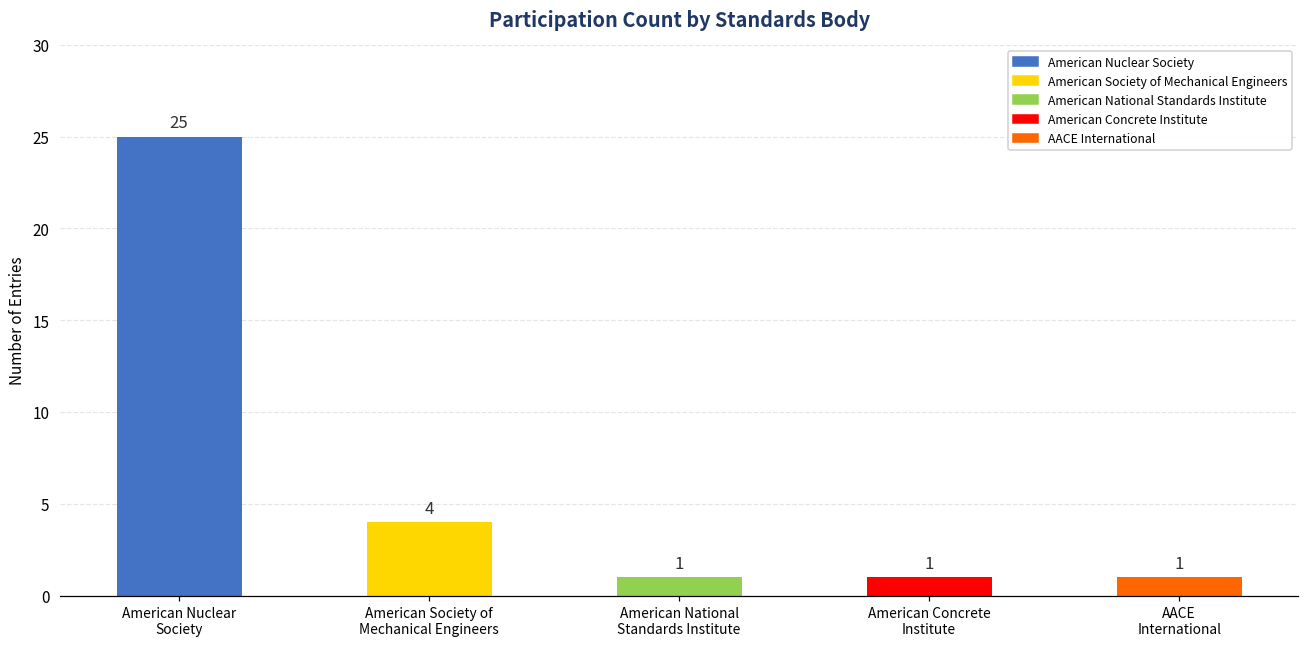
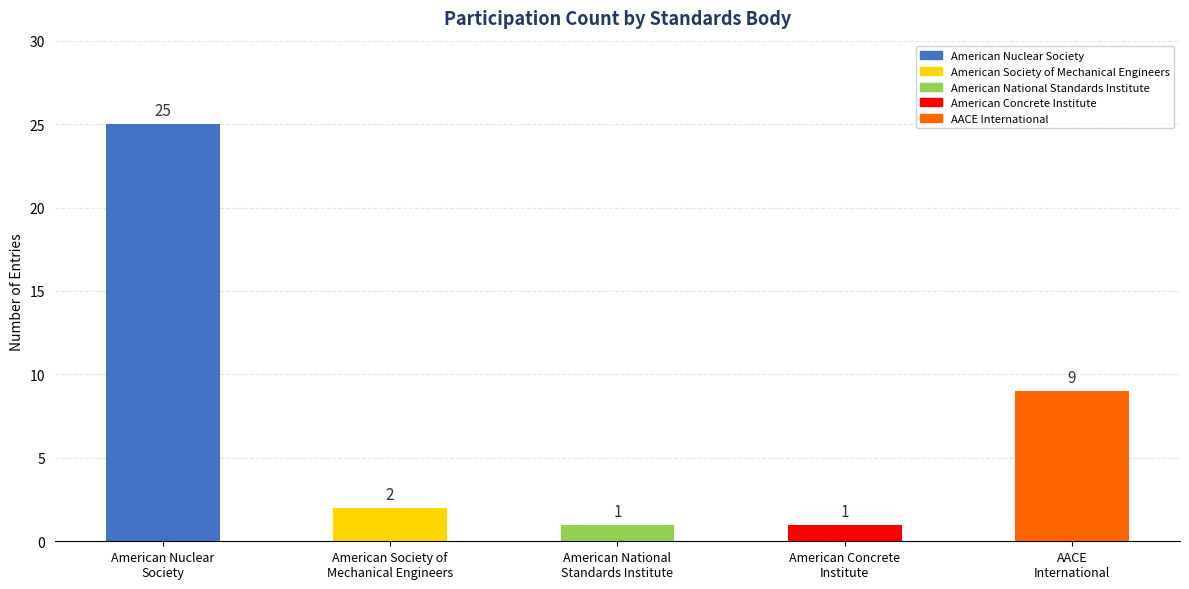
  {
    "American Nuclear Society": 25,
-   "American Society of Mechanical Engineers": 4,
+   "American Society of Mechanical Engineers": 2,
    "American National Standards Institute": 1,
    "American Concrete Institute": 1,
-   "AACE International": 1
+   "AACE International": 9
  }
